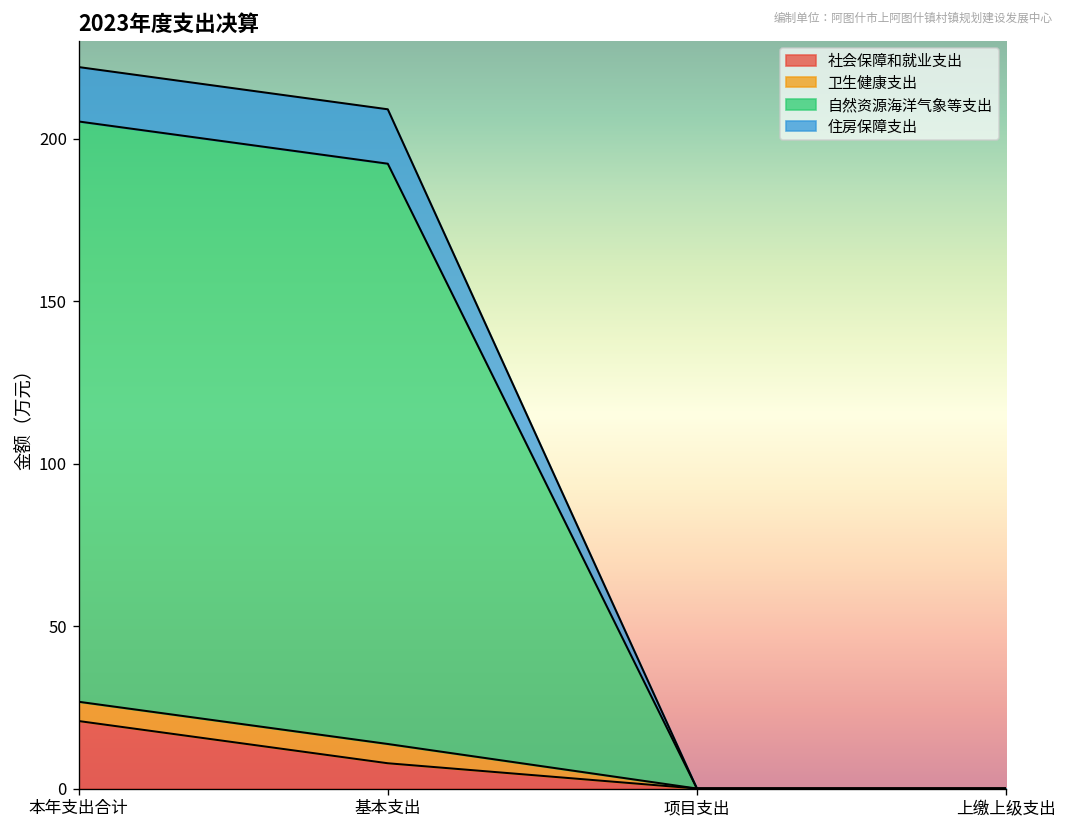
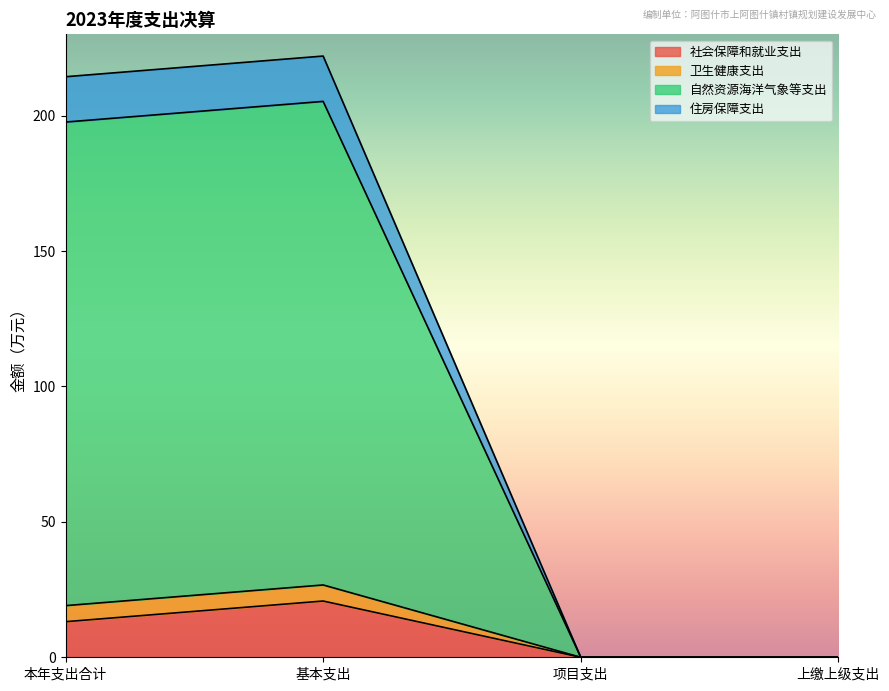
  {
    "社会保障和就业支出": {
-     "本年支出合计": 21,
-     "基本支出": 8
+     "本年支出合计": 13,
+     "基本支出": 21
    },
    "卫生健康支出": {
      "本年支出合计": 6,
      "基本支出": 6
    },
    "自然资源海洋气象等支出": {
      "本年支出合计": 179,
      "基本支出": 179
    },
    "住房保障支出": {
      "本年支出合计": 17,
      "基本支出": 17
    }
  }
